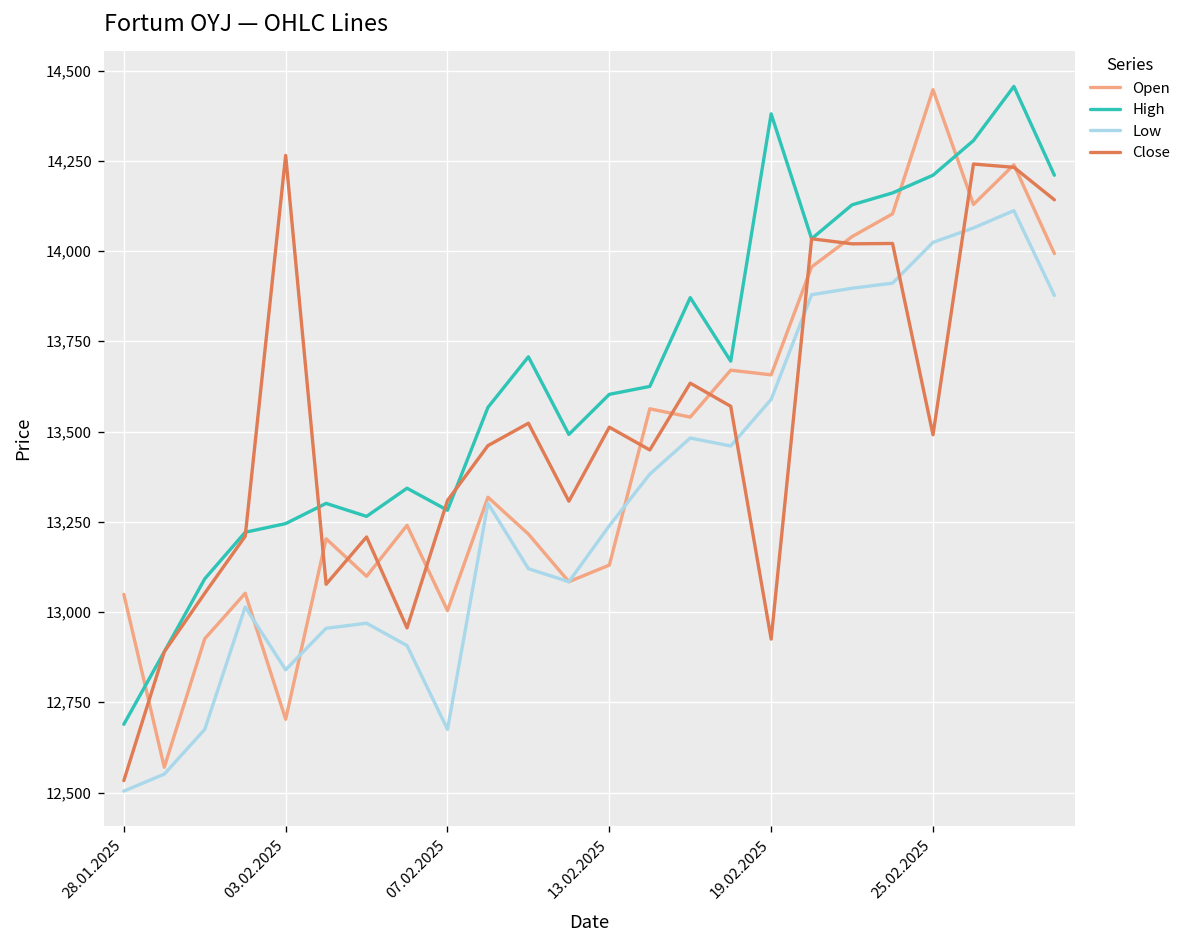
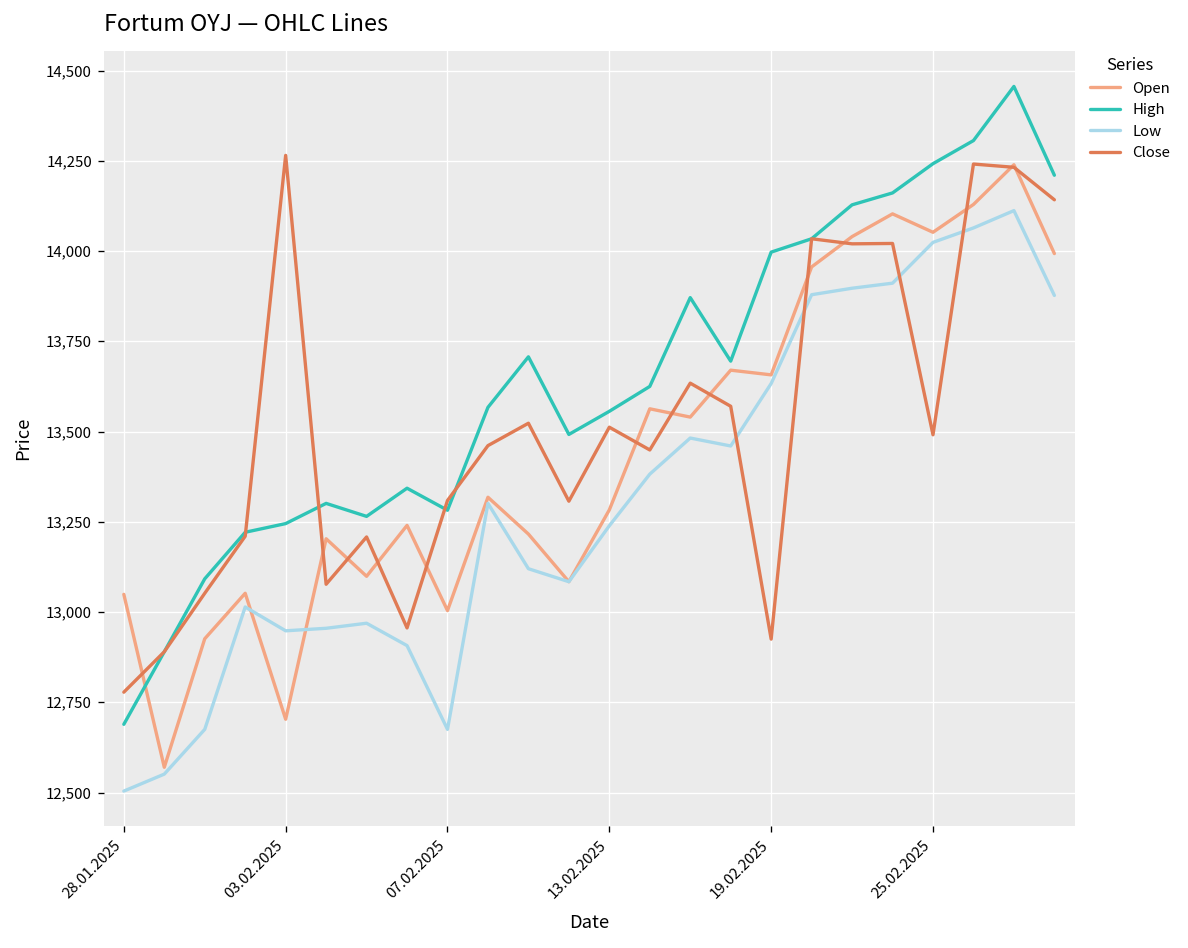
  {
    "Open": {
      "28.01.2025": "13,050",
      "03.02.2025": "12,700",
      "07.02.2025": "13,000",
-     "13.02.2025": "13,130",
+     "13.02.2025": "13,280",
      "19.02.2025": "13,660",
-     "25.02.2025": "14,450"
+     "25.02.2025": "14,050"
    },
    "High": {
      "28.01.2025": "12,690",
      "03.02.2025": "13,250",
      "07.02.2025": "13,280",
-     "13.02.2025": "13,600",
-     "19.02.2025": "14,380",
-     "25.02.2025": "14,210"
+     "13.02.2025": "13,560",
+     "19.02.2025": "14,000",
+     "25.02.2025": "14,240"
    },
    "Low": {
      "28.01.2025": "12,500",
-     "03.02.2025": "12,840",
+     "03.02.2025": "12,950",
      "07.02.2025": "12,680",
      "13.02.2025": "13,240",
-     "19.02.2025": "13,590",
+     "19.02.2025": "13,630",
      "25.02.2025": "14,020"
    },
    "Close": {
-     "28.01.2025": "12,530",
+     "28.01.2025": "12,780",
      "03.02.2025": "14,270",
      "07.02.2025": "13,310",
      "13.02.2025": "13,510",
      "19.02.2025": "12,930",
      "25.02.2025": "13,490"
    }
  }
